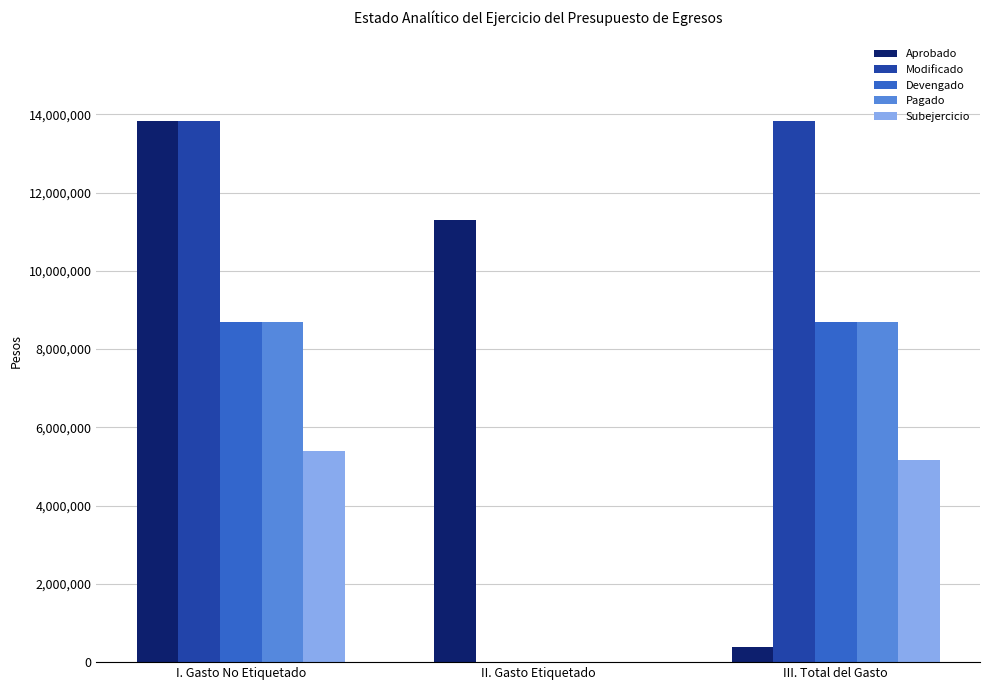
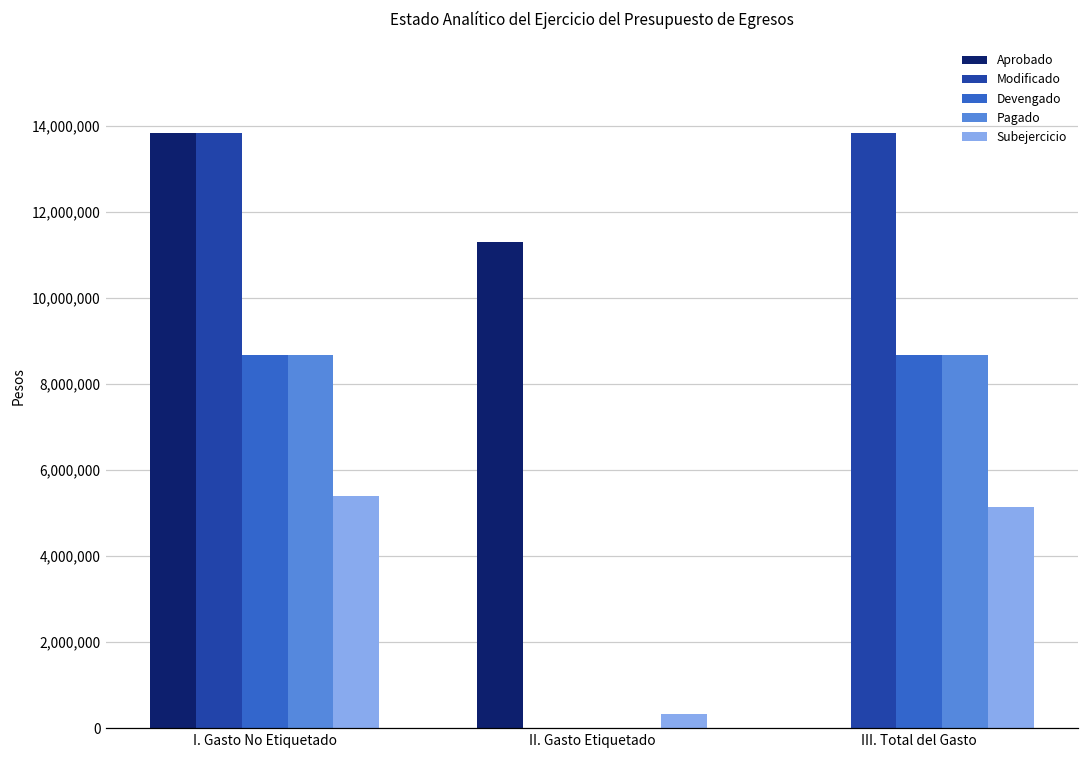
  {
    "Aprobado": {
      "I. Gasto No Etiquetado": "13,800,000",
      "II. Gasto Etiquetado": "11,300,000",
-     "III. Total del Gasto": "400,000"
+     "III. Total del Gasto": "0"
    },
    "Subejercicio": {
      "I. Gasto No Etiquetado": "5,400,000",
-     "II. Gasto Etiquetado": "0",
+     "II. Gasto Etiquetado": "300,000",
      "III. Total del Gasto": "5,200,000"
    }
  }
